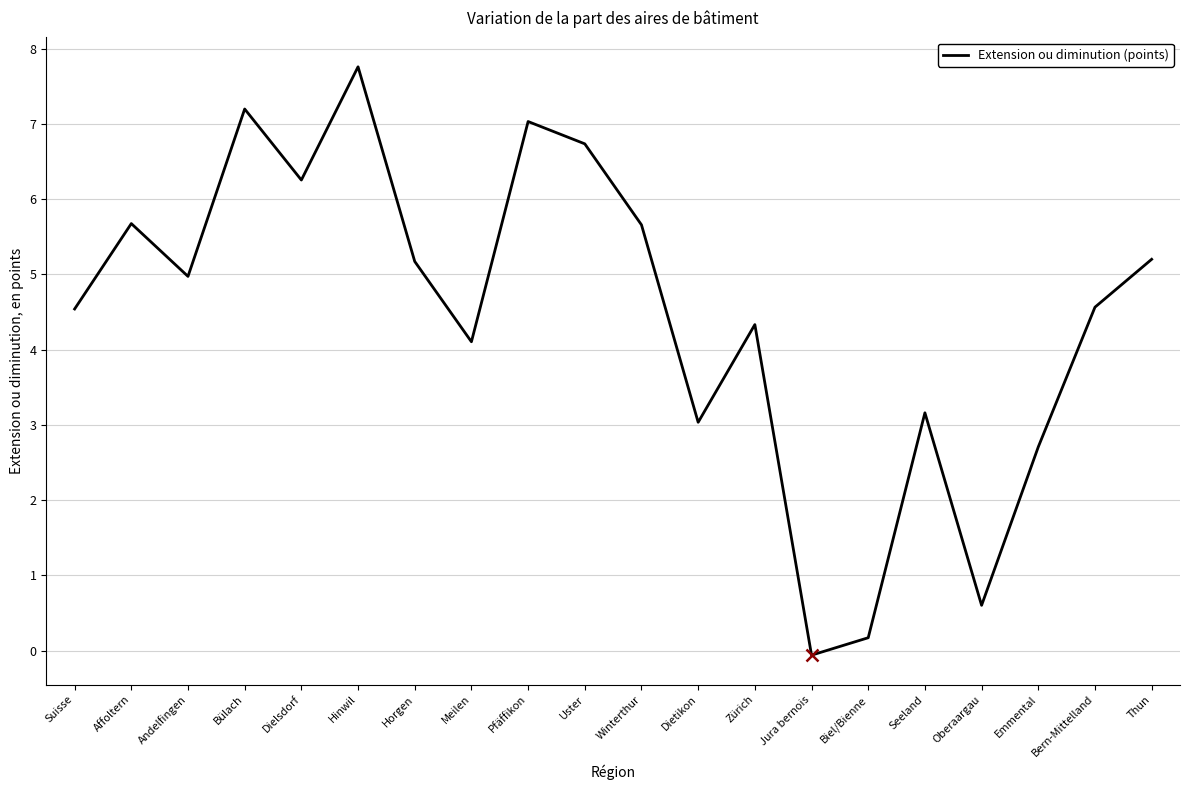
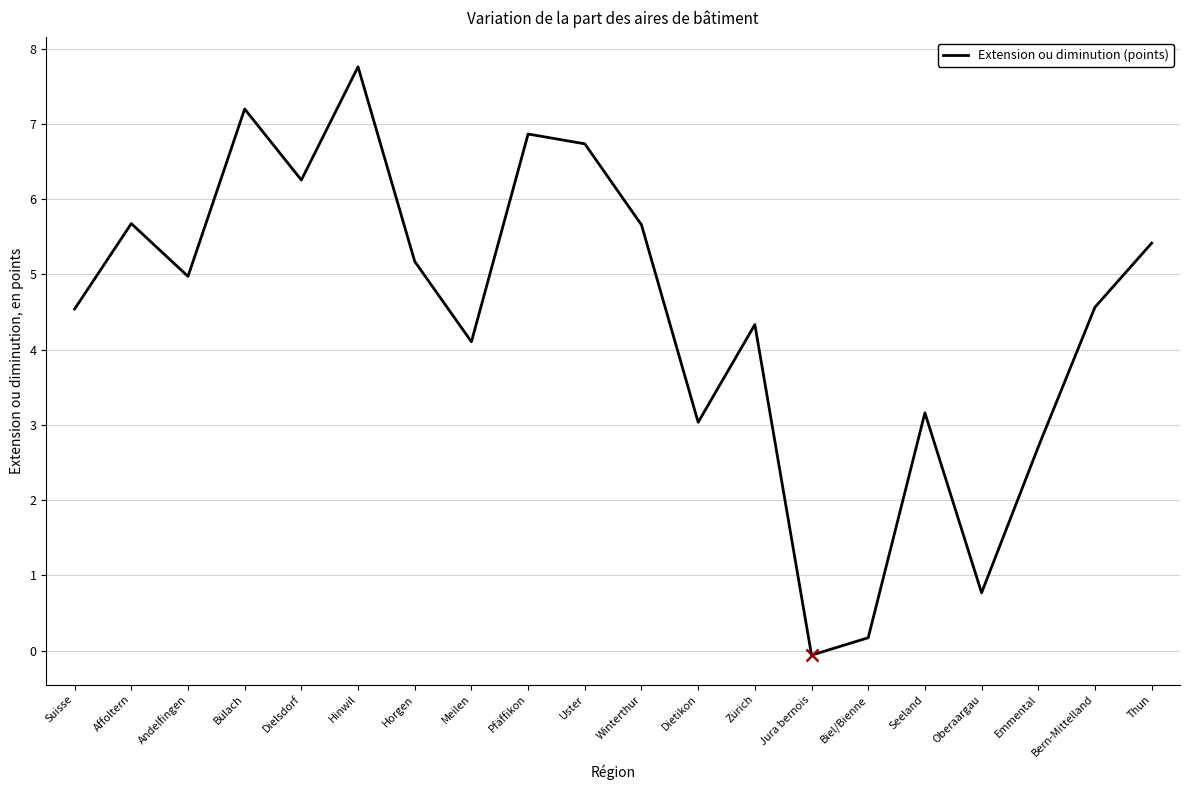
  {
    "Extension ou diminution (points)": {
      "Suisse": 4.5,
      "Affoltern": 5.7,
      "Andelfingen": 5.0,
      "Bülach": 7.2,
      "Dielsdorf": 6.3,
      "Hinwil": 7.8,
      "Horgen": 5.2,
      "Meilen": 4.1,
-     "Pfäffikon": 7.0,
+     "Pfäffikon": 6.9,
      "Uster": 6.7,
      "Winterthur": 5.7,
      "Dietikon": 3.0,
      "Zürich": 4.3,
      "Biel/Bienne": 0.2,
      "Seeland": 3.2,
-     "Oberaargau": 0.6,
+     "Oberaargau": 0.8,
      "Emmental": 2.7,
      "Bern-Mittelland": 4.6,
-     "Thun": 5.2
+     "Thun": 5.4
    }
  }
